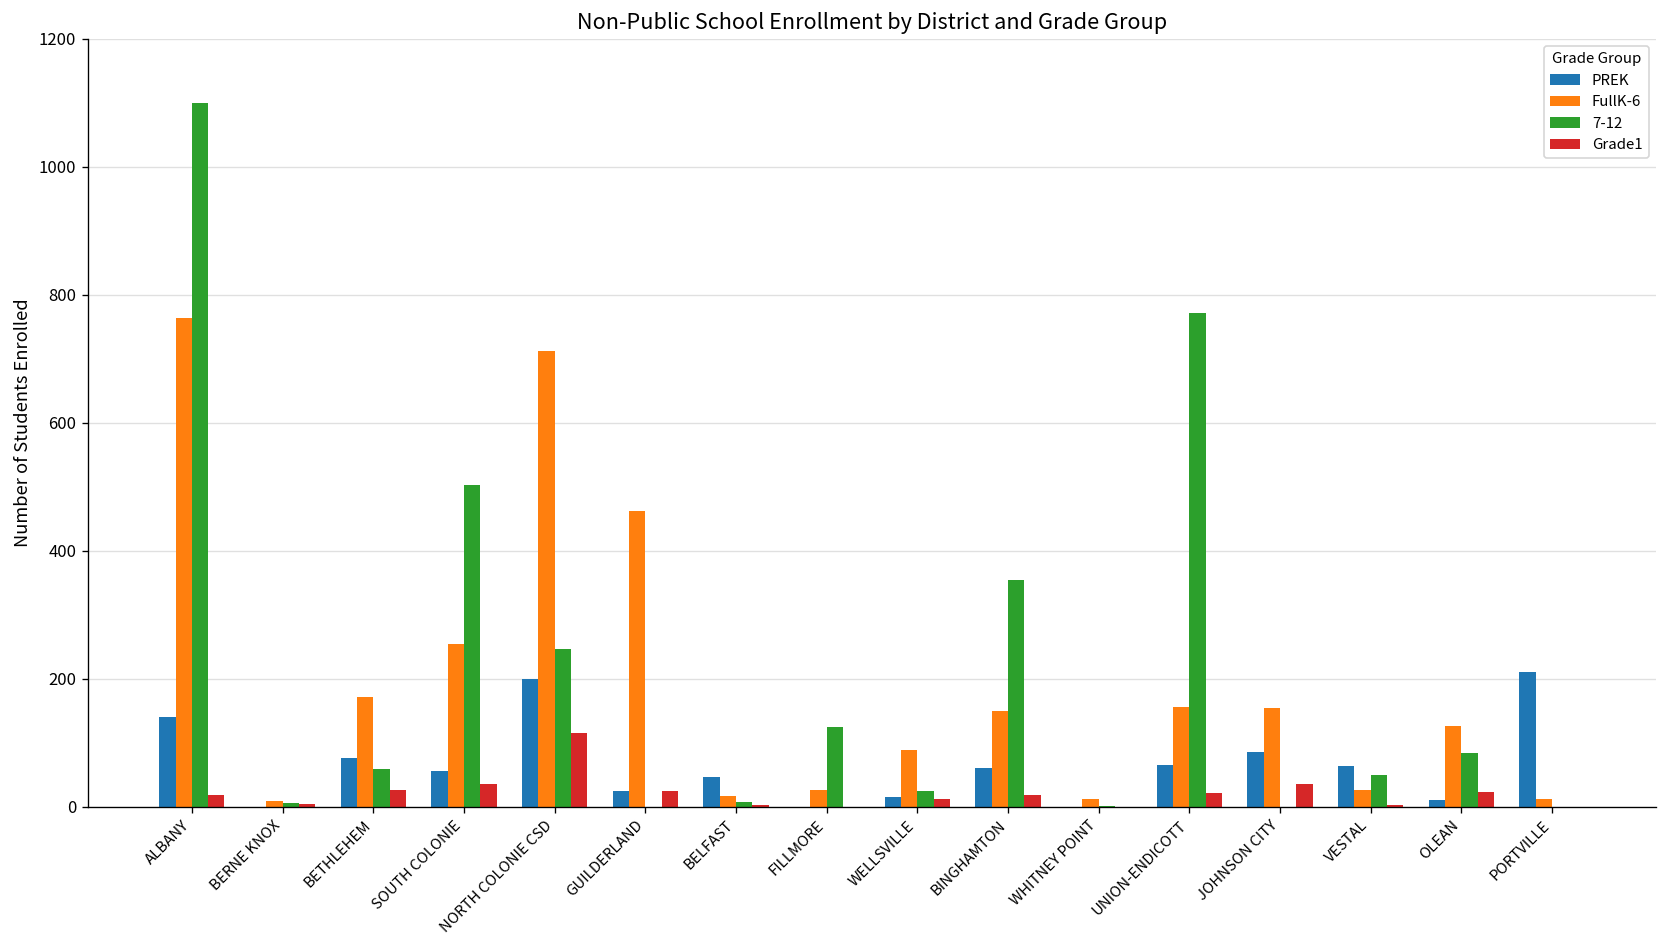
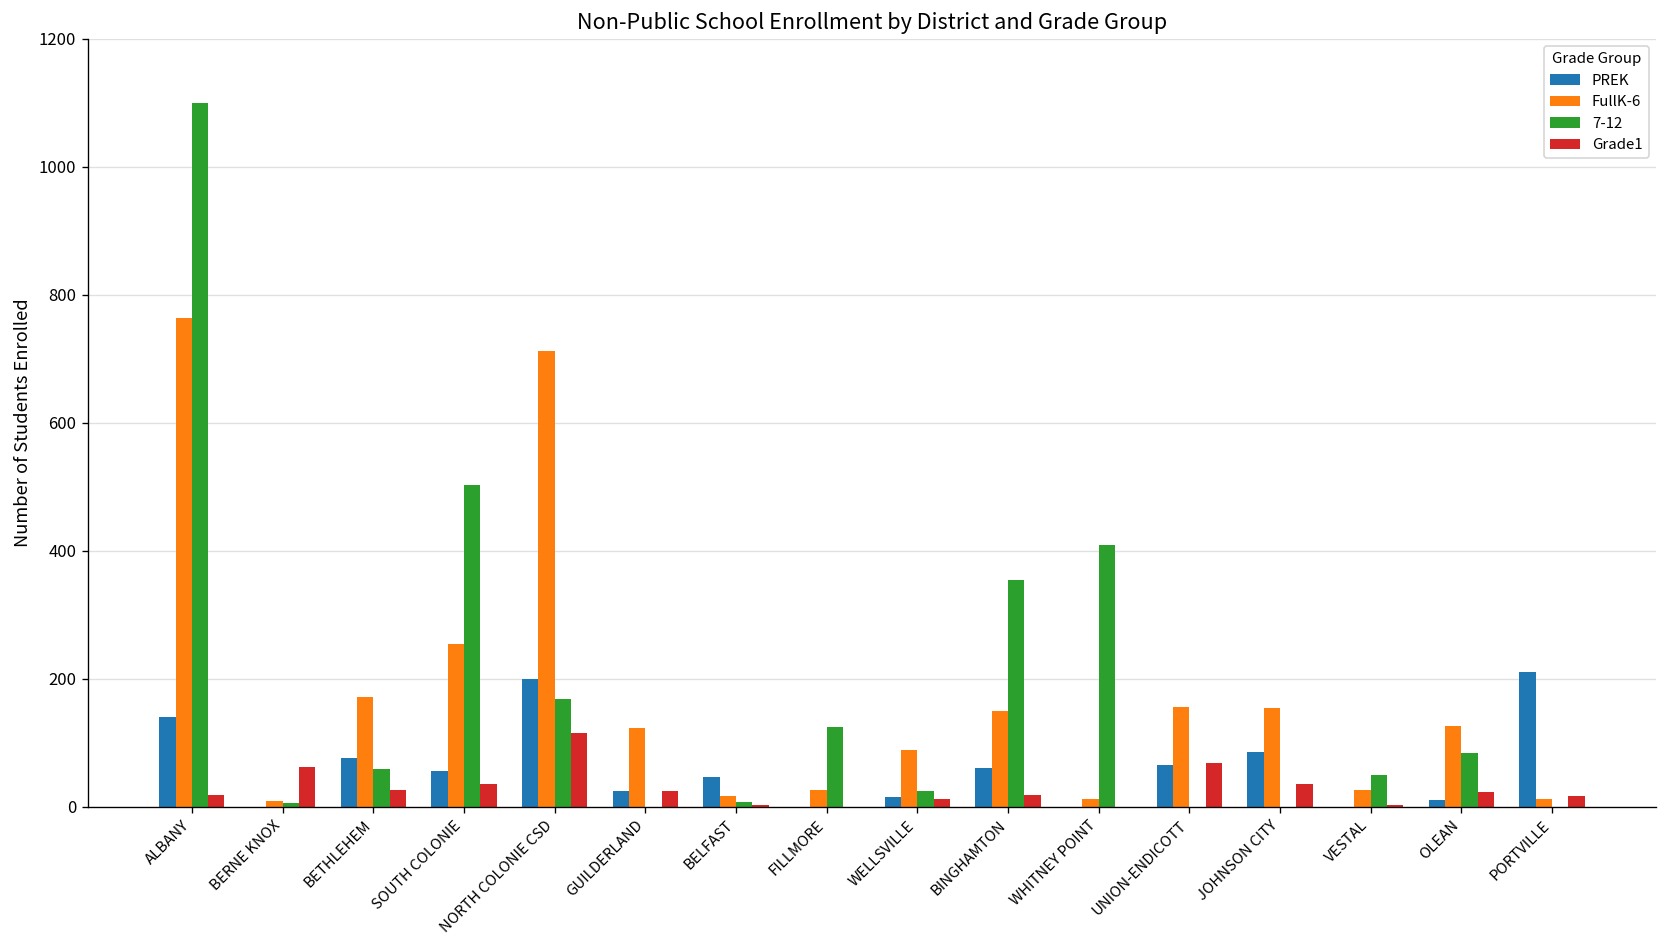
  {
    "PREK": {
      "ALBANY": 140,
      "BERNE KNOX": 0,
      "BETHLEHEM": 80,
      "SOUTH COLONIE": 60,
      "NORTH COLONIE CSD": 200,
      "GUILDERLAND": 20,
      "BELFAST": 50,
      "FILLMORE": 0,
      "WELLSVILLE": 20,
      "BINGHAMTON": 60,
      "WHITNEY POINT": 0,
      "UNION-ENDICOTT": 70,
      "JOHNSON CITY": 90,
-     "VESTAL": 60,
+     "VESTAL": 0,
      "OLEAN": 10,
      "PORTVILLE": 210
    },
    "FullK-6": {
      "ALBANY": 760,
      "BERNE KNOX": 10,
      "BETHLEHEM": 170,
      "SOUTH COLONIE": 260,
      "NORTH COLONIE CSD": 710,
-     "GUILDERLAND": 460,
+     "GUILDERLAND": 120,
      "BELFAST": 20,
      "FILLMORE": 30,
      "WELLSVILLE": 90,
      "BINGHAMTON": 150,
      "WHITNEY POINT": 10,
      "UNION-ENDICOTT": 160,
      "JOHNSON CITY": 160,
      "VESTAL": 30,
      "OLEAN": 130,
      "PORTVILLE": 10
    },
    "7-12": {
      "ALBANY": 1100,
      "BERNE KNOX": 10,
      "BETHLEHEM": 60,
      "SOUTH COLONIE": 500,
-     "NORTH COLONIE CSD": 250,
+     "NORTH COLONIE CSD": 170,
      "GUILDERLAND": 0,
      "BELFAST": 10,
      "FILLMORE": 120,
      "WELLSVILLE": 30,
      "BINGHAMTON": 350,
-     "WHITNEY POINT": 0,
-     "UNION-ENDICOTT": 770,
+     "WHITNEY POINT": 410,
+     "UNION-ENDICOTT": 0,
      "JOHNSON CITY": 0,
      "VESTAL": 50,
      "OLEAN": 80,
      "PORTVILLE": 0
    },
    "Grade1": {
      "ALBANY": 20,
-     "BERNE KNOX": 0,
+     "BERNE KNOX": 60,
      "BETHLEHEM": 30,
      "SOUTH COLONIE": 40,
      "NORTH COLONIE CSD": 120,
      "GUILDERLAND": 20,
      "FILLMORE": 0,
      "WELLSVILLE": 10,
      "BINGHAMTON": 20,
      "WHITNEY POINT": 0,
-     "UNION-ENDICOTT": 20,
+     "UNION-ENDICOTT": 70,
      "JOHNSON CITY": 40,
      "OLEAN": 20,
-     "PORTVILLE": 0
+     "PORTVILLE": 20
    }
  }
